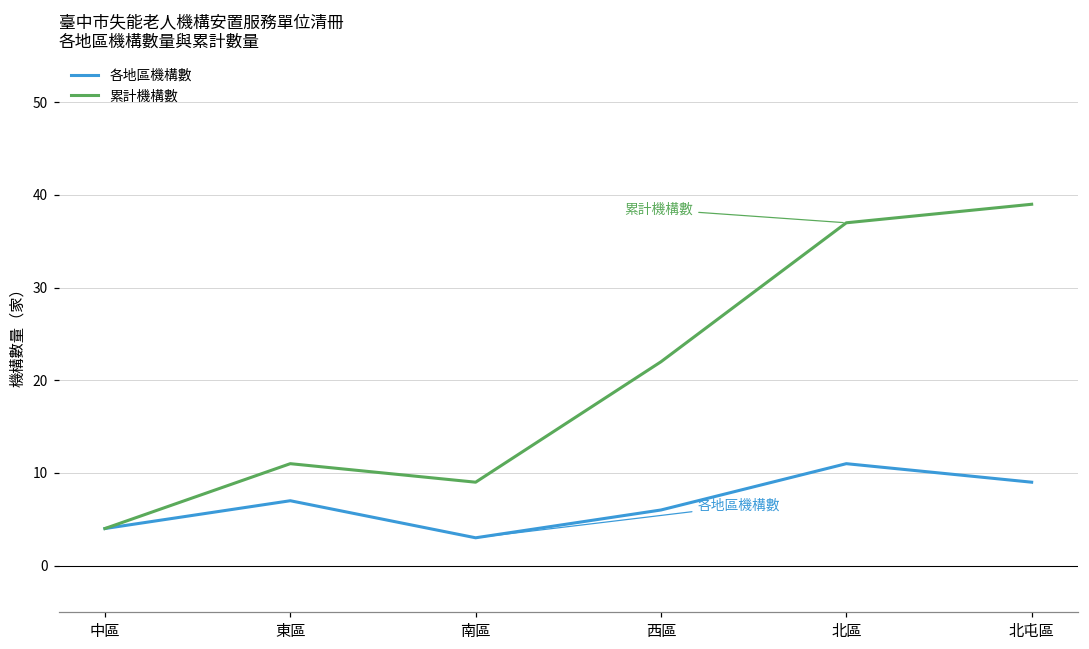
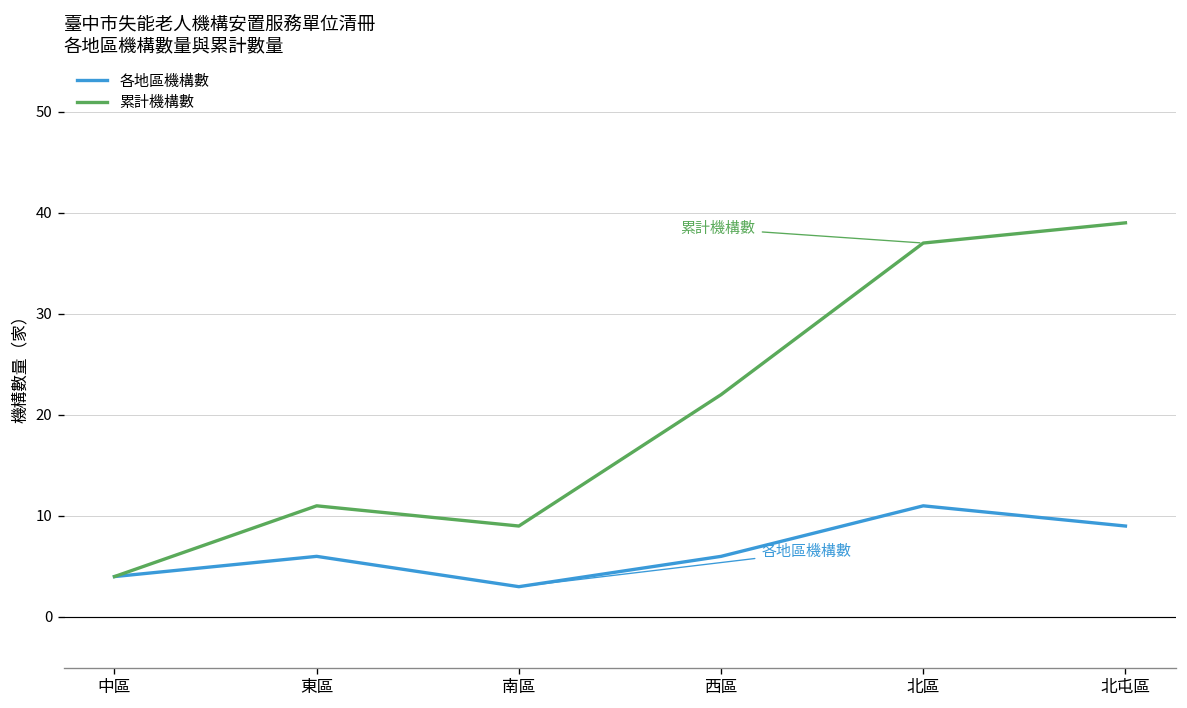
  {
    "各地區機構數": {
-     "東區": 7,
+     "東區": 6,
      "南區": 3,
      "西區": 6,
      "北區": 11,
      "北屯區": 9
    },
    "累計機構數": {
      "東區": 11,
      "南區": 9,
      "西區": 22,
      "北區": 37,
      "北屯區": 39
    }
  }
